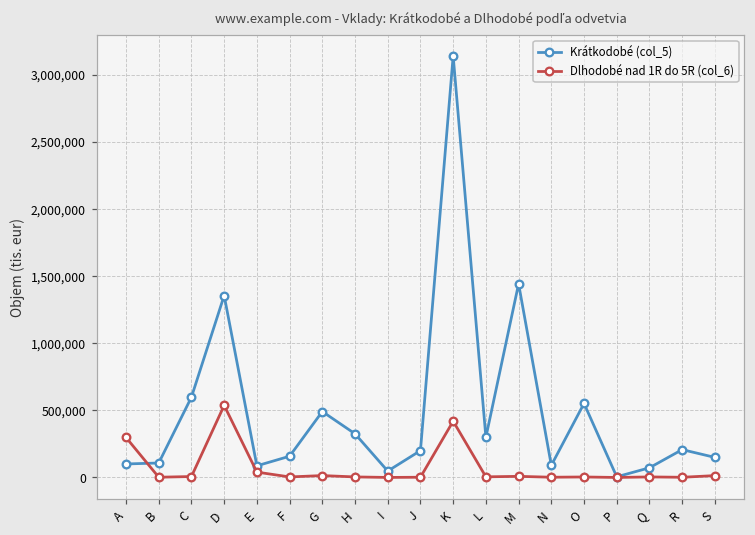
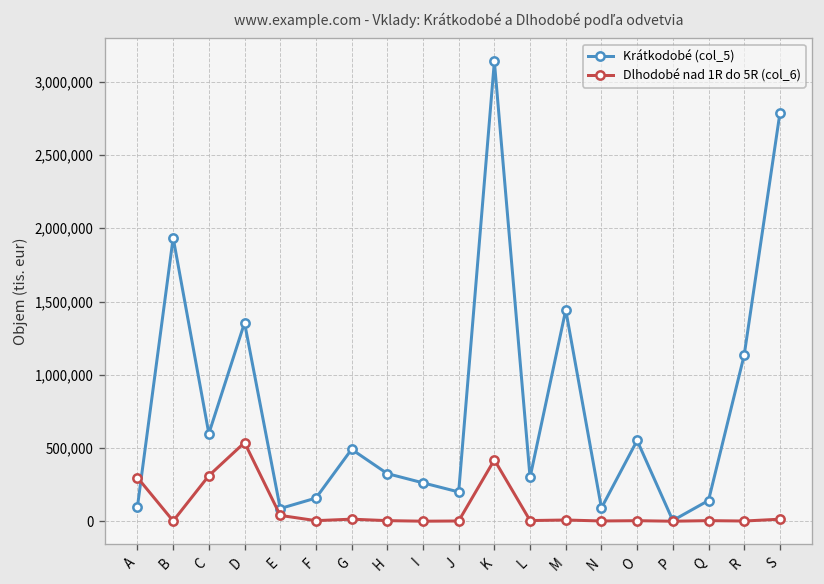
  {
    "Krátkodobé (col_5)": {
      "A": "100,000",
-     "B": "110,000",
+     "B": "1,930,000",
      "C": "600,000",
      "D": "1,350,000",
      "E": "90,000",
      "F": "160,000",
      "G": "490,000",
      "H": "330,000",
-     "I": "50,000",
+     "I": "260,000",
      "J": "200,000",
      "K": "3,140,000",
      "L": "300,000",
      "M": "1,440,000",
      "N": "90,000",
      "O": "550,000",
-     "Q": "70,000",
-     "R": "210,000",
-     "S": "150,000"
+     "Q": "140,000",
+     "R": "1,130,000",
+     "S": "2,780,000"
    },
    "Dlhodobé nad 1R do 5R (col_6)": {
      "A": "300,000",
      "B": "0",
-     "C": "10,000",
+     "C": "310,000",
      "D": "540,000",
      "E": "40,000",
      "F": "0",
      "G": "10,000",
      "H": "0",
      "I": "0",
      "J": "0",
      "K": "420,000",
      "L": "0",
      "M": "10,000",
      "N": "0",
      "O": "0",
      "Q": "0",
      "R": "0",
      "S": "10,000"
    }
  }
